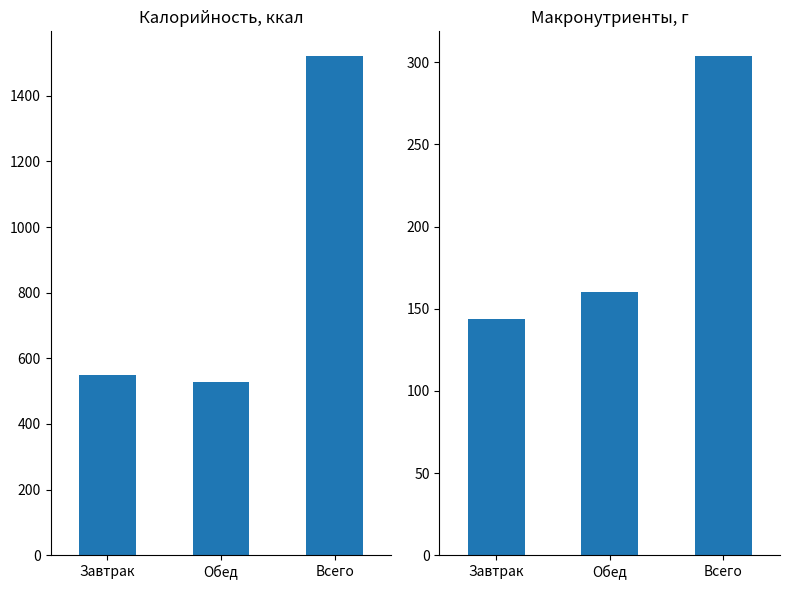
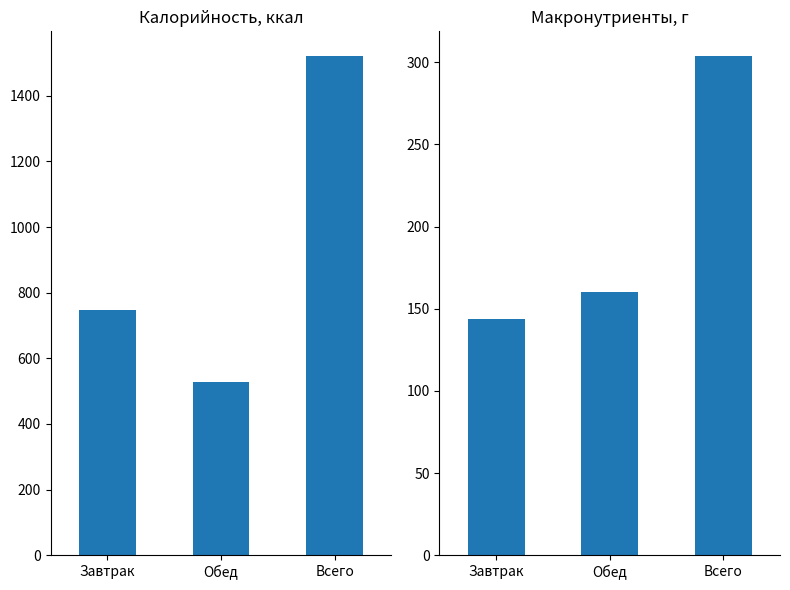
  {
    "Калорийность, ккал": {
-     "Завтрак": 550,
+     "Завтрак": 750,
      "Обед": 530,
      "Всего": 1520
    },
    "Макронутриенты, г": {
      "Завтрак": 143,
      "Обед": 160,
      "Всего": 304
    }
  }
